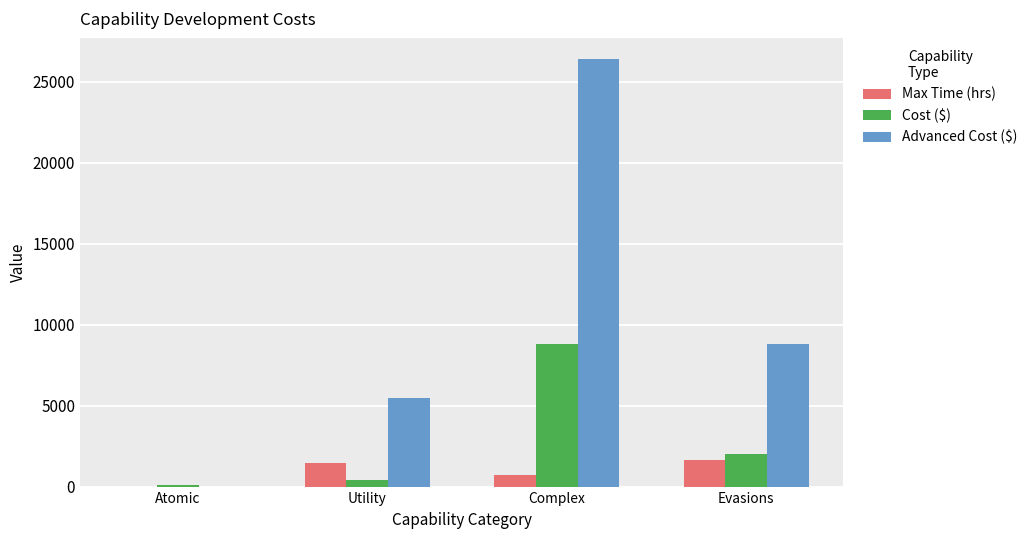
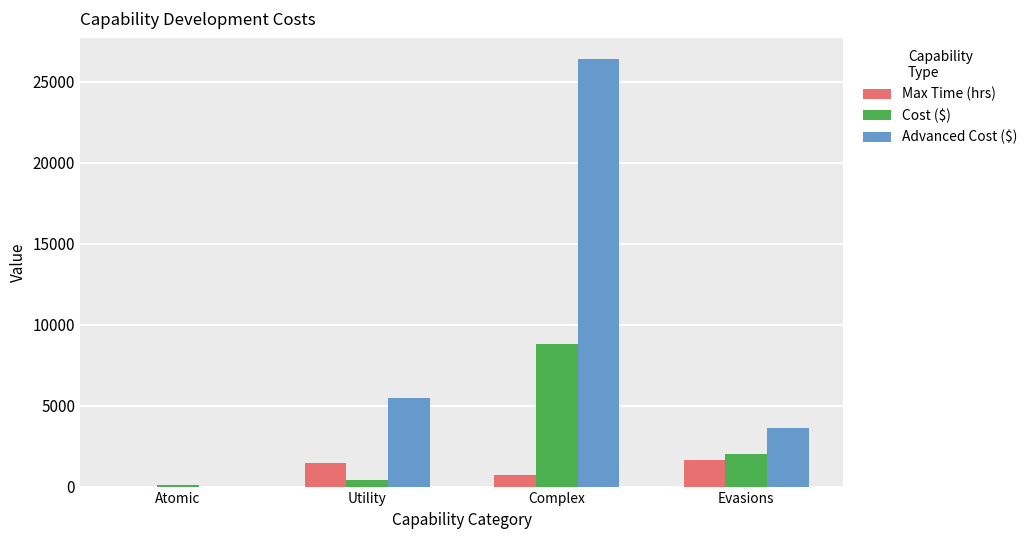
  {
    "Max Time (hrs)": {
      "Utility": 1500,
      "Complex": 700,
      "Evasions": 1600
    },
    "Cost ($)": {
      "Utility": 400,
      "Complex": 8800,
      "Evasions": 2000
    },
    "Advanced Cost ($)": {
      "Atomic": 0,
      "Utility": 5500,
      "Complex": 26400,
-     "Evasions": 8800
+     "Evasions": 3600
    }
  }
